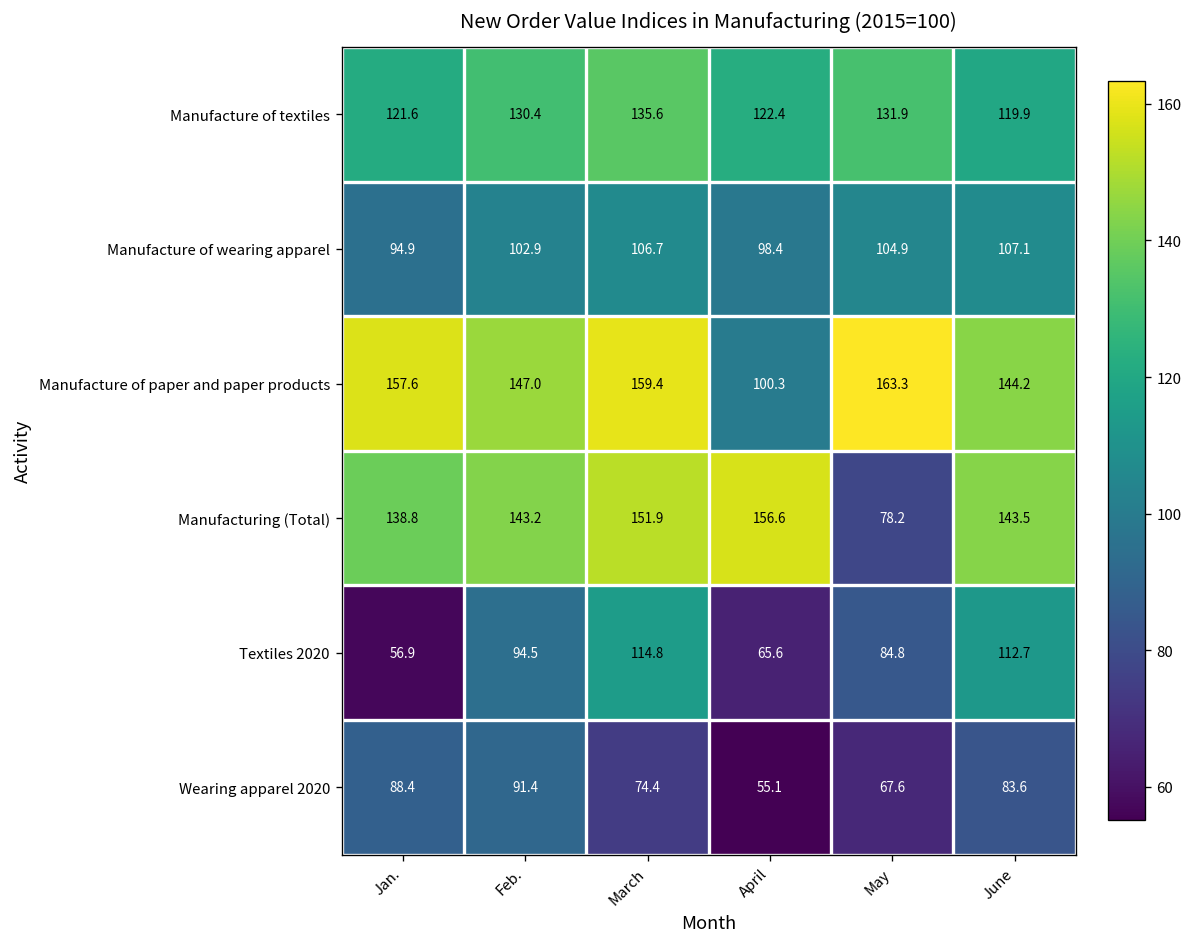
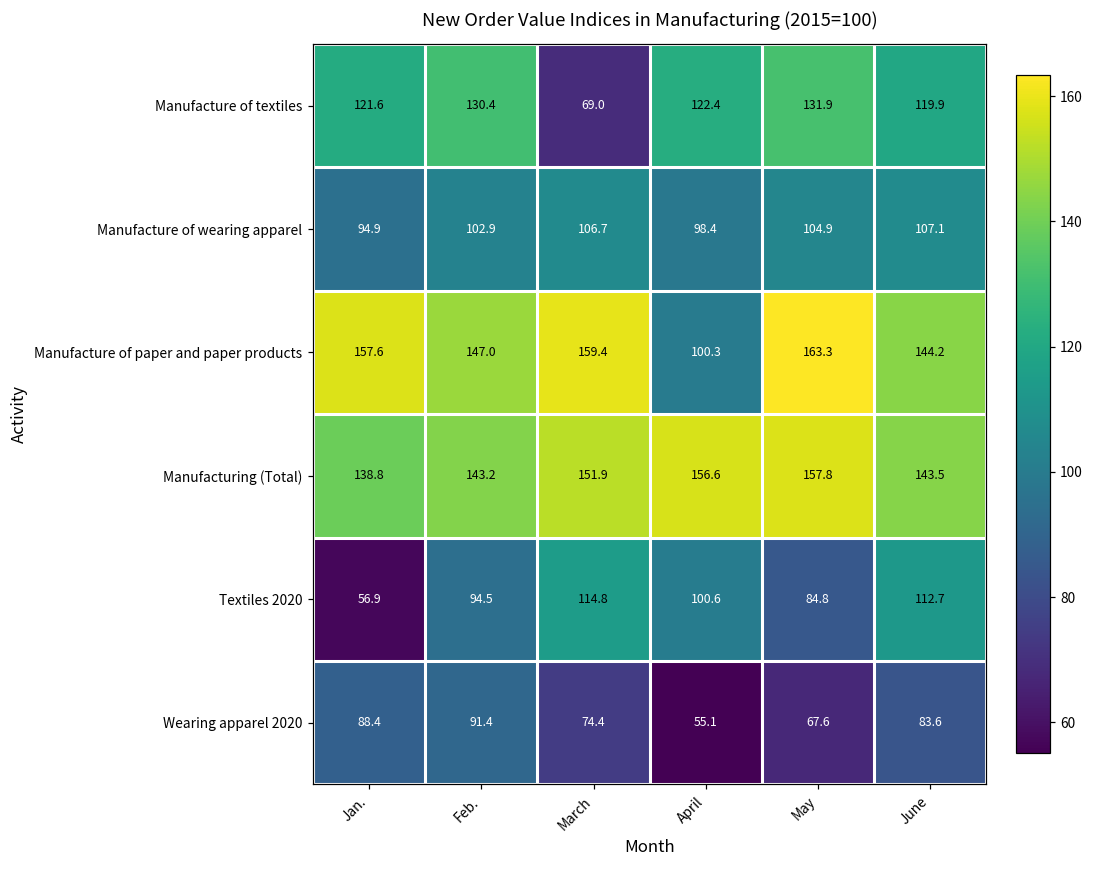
  {
    "Manufacture of textiles": {
      "Jan.": 121.6,
      "Feb.": 130.4,
-     "March": 135.6,
+     "March": 69.0,
      "April": 122.4,
      "May": 131.9,
      "June": 119.9
    },
    "Manufacture of wearing apparel": {
      "Jan.": 94.9,
      "Feb.": 102.9,
      "March": 106.7,
      "April": 98.4,
      "May": 104.9,
      "June": 107.1
    },
    "Manufacture of paper and paper products": {
      "Jan.": 157.6,
      "Feb.": 147.0,
      "March": 159.4,
      "April": 100.3,
      "May": 163.3,
      "June": 144.2
    },
    "Manufacturing (Total)": {
      "Jan.": 138.8,
      "Feb.": 143.2,
      "March": 151.9,
      "April": 156.6,
-     "May": 78.2,
+     "May": 157.8,
      "June": 143.5
    },
    "Textiles 2020": {
      "Jan.": 56.9,
      "Feb.": 94.5,
      "March": 114.8,
-     "April": 65.6,
+     "April": 100.6,
      "May": 84.8,
      "June": 112.7
    },
    "Wearing apparel 2020": {
      "Jan.": 88.4,
      "Feb.": 91.4,
      "March": 74.4,
      "April": 55.1,
      "May": 67.6,
      "June": 83.6
    }
  }
